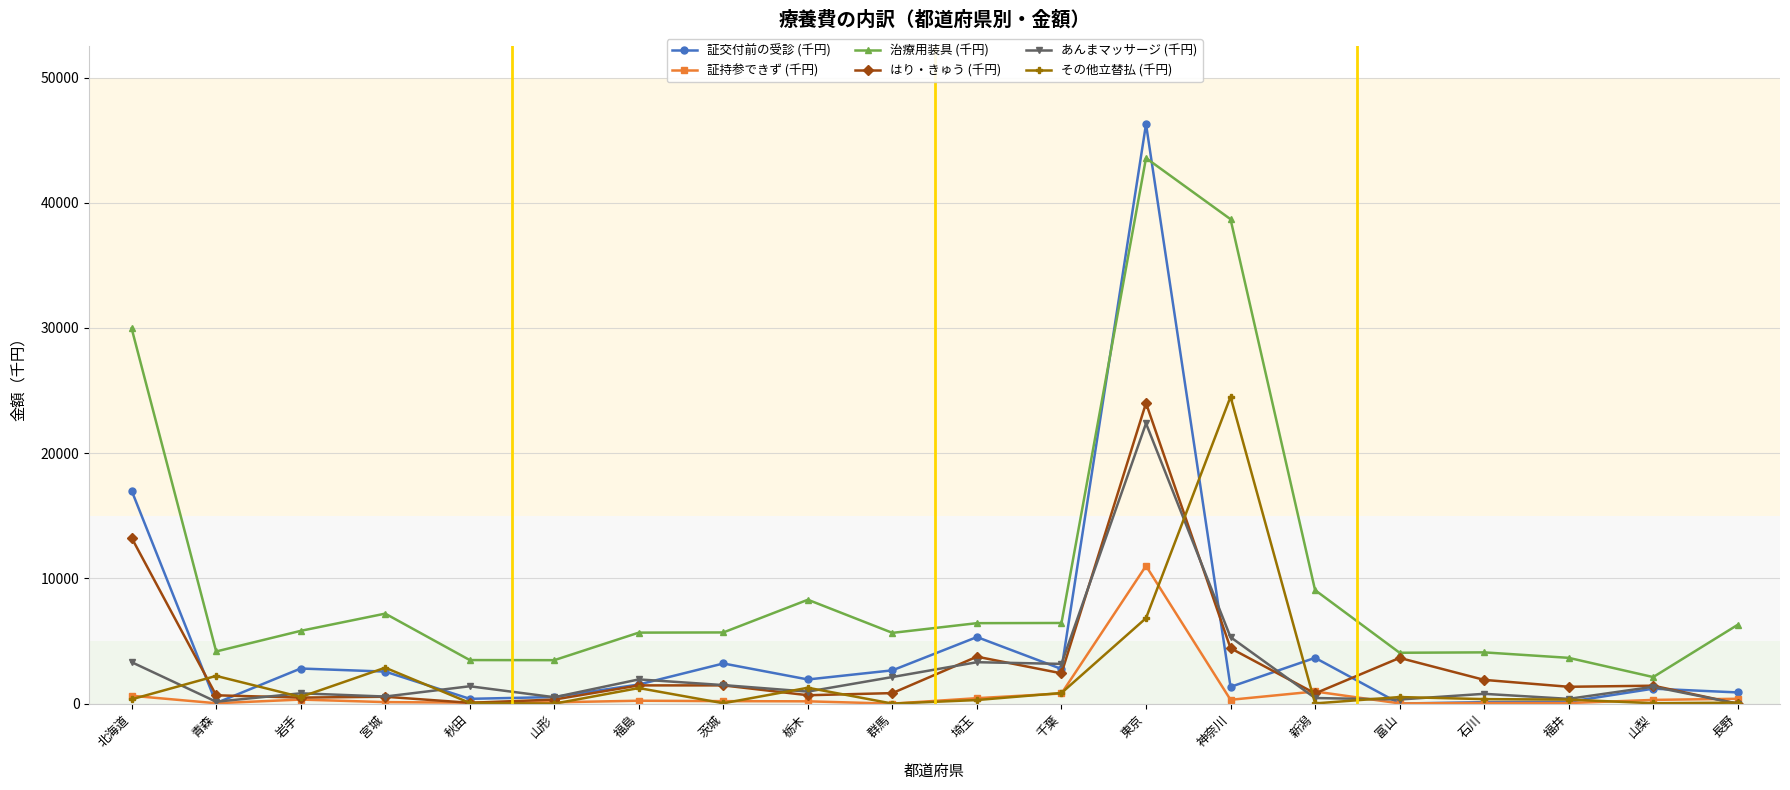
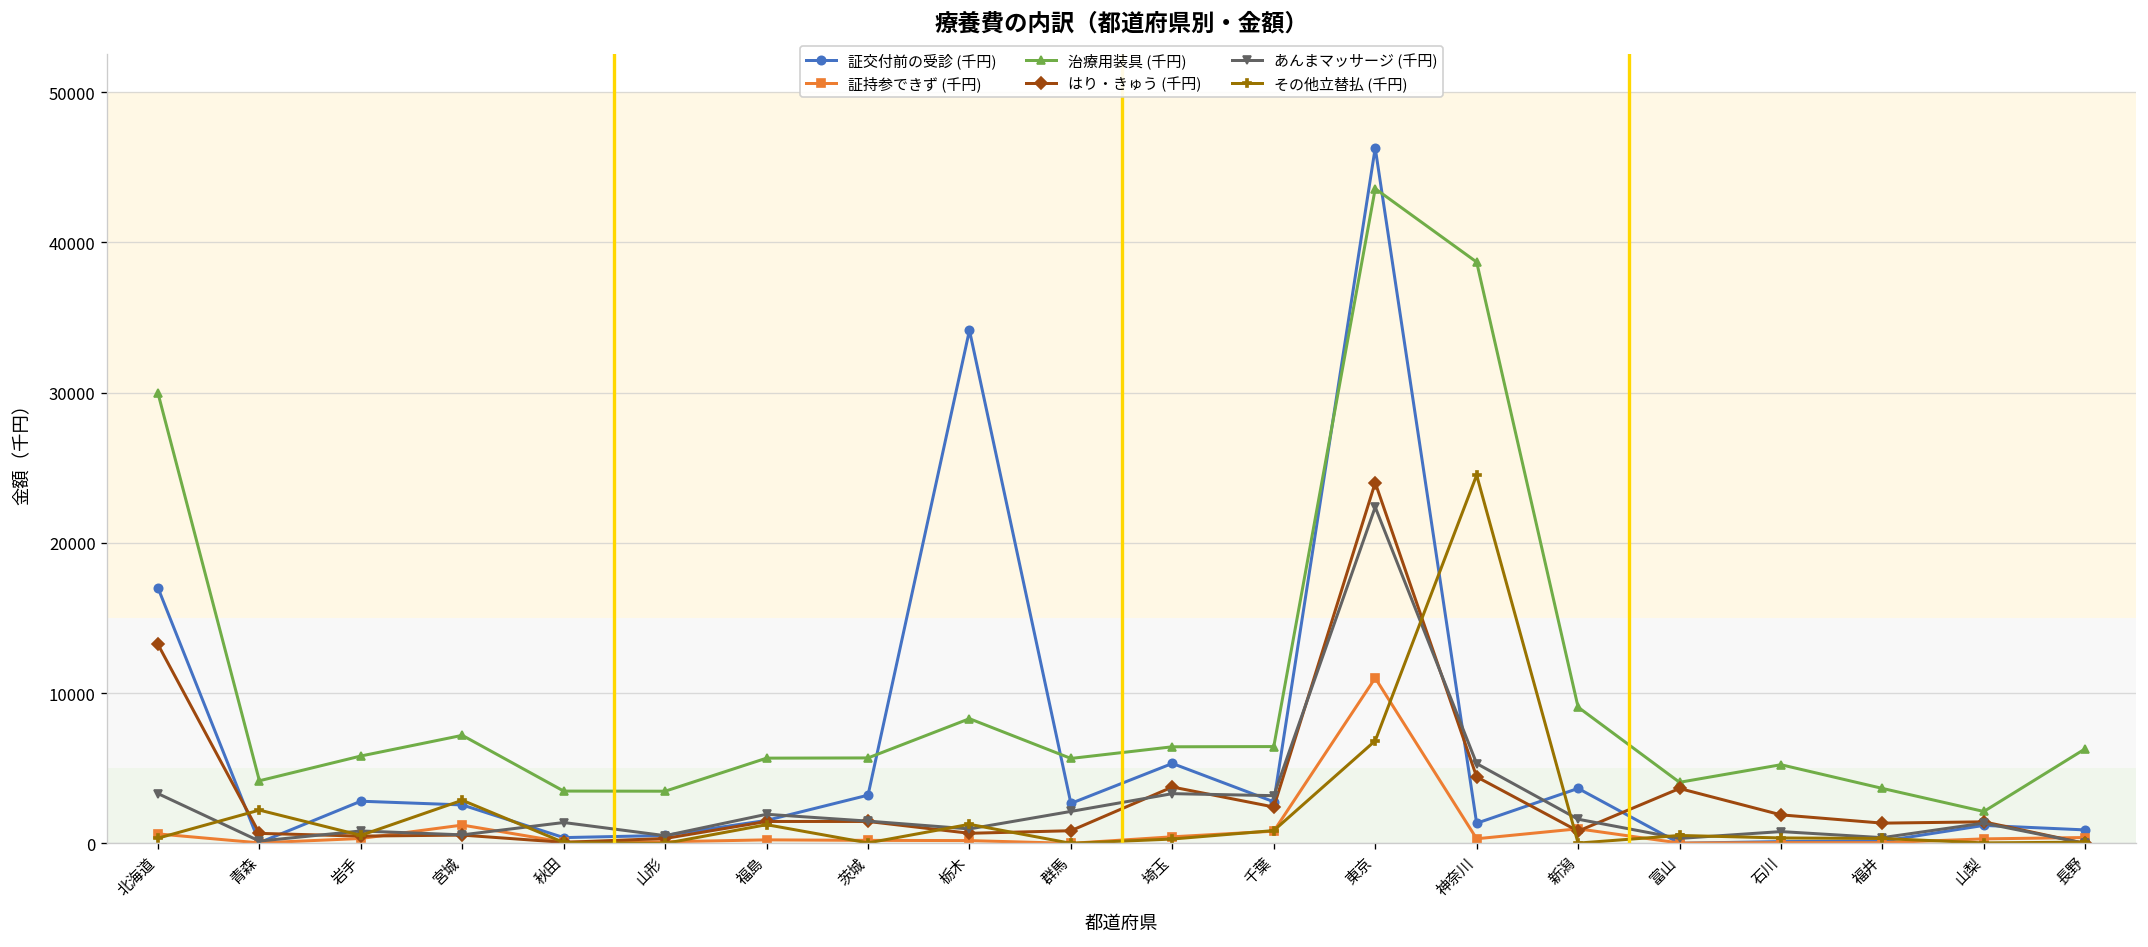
  {
    "証交付前の受診 (千円)": {
      "北海道": 17000,
      "岩手": 2800,
      "宮城": 2600,
      "秋田": 400,
      "茨城": 3200,
-     "栃木": 1900,
+     "栃木": 34100,
      "群馬": 2700,
      "埼玉": 5300,
      "千葉": 2800,
      "東京": 46300,
      "神奈川": 1300,
      "新潟": 3700,
      "長野": 900
    },
    "証持参できず (千円)": {
      "北海道": 600,
-     "宮城": 100,
+     "宮城": 1200,
      "福島": 200,
      "栃木": 200,
      "東京": 11000,
      "神奈川": 300,
      "山梨": 300,
      "長野": 400
    },
    "治療用装具 (千円)": {
      "北海道": 30000,
      "青森": 4200,
      "岩手": 5800,
      "宮城": 7200,
      "秋田": 3500,
      "山形": 3500,
      "福島": 5700,
      "茨城": 5700,
      "栃木": 8300,
      "群馬": 5700,
      "埼玉": 6400,
      "千葉": 6400,
      "東京": 43600,
      "神奈川": 38700,
      "新潟": 9100,
      "富山": 4100,
-     "石川": 4100,
+     "石川": 5200,
      "福井": 3700,
      "山梨": 2100,
      "長野": 6300
    },
    "あんまマッサージ (千円)": {
      "北海道": 3300,
      "岩手": 800,
      "秋田": 1400,
      "福島": 1900,
      "栃木": 1000,
      "群馬": 2100,
      "埼玉": 3300,
      "千葉": 3200,
      "東京": 22400,
      "神奈川": 5300,
-     "新潟": 500,
+     "新潟": 1600,
      "石川": 800
    }
  }
